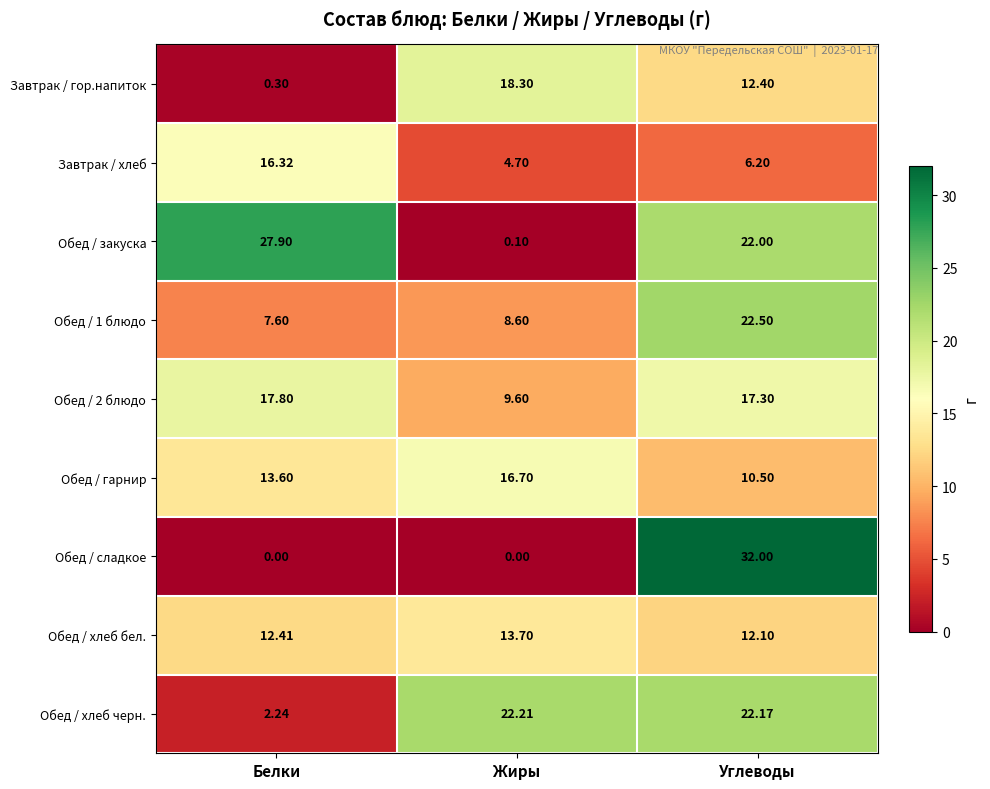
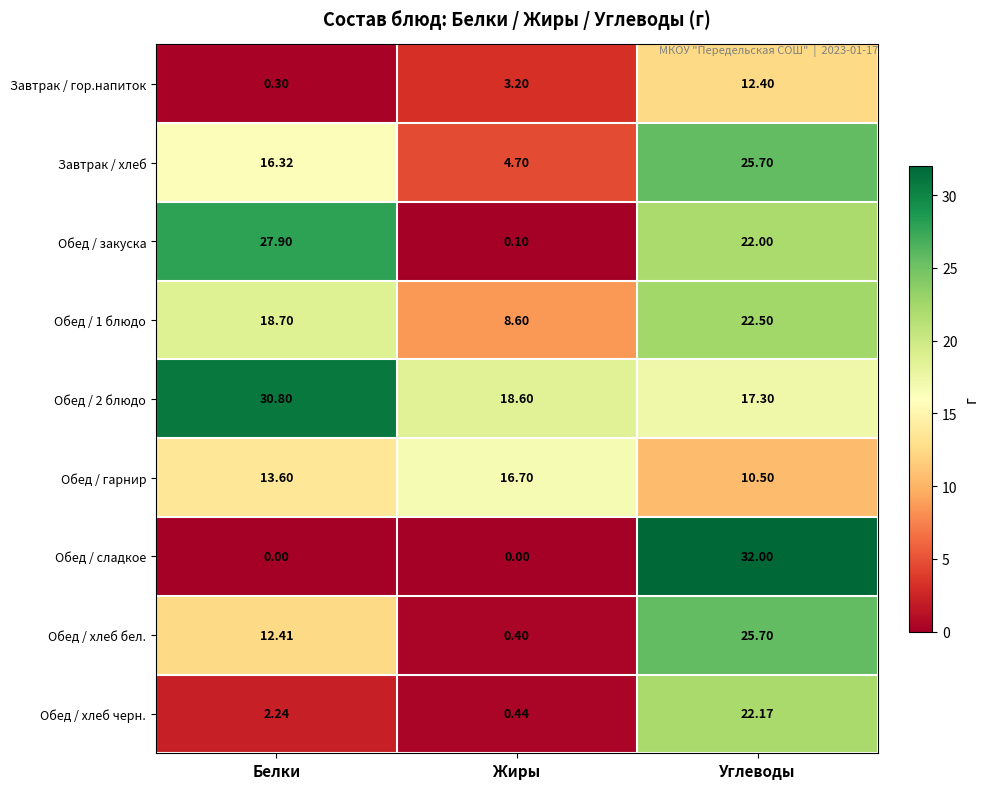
  {
    "Завтрак / гор.напиток": {
      "Белки": 0.30,
-     "Жиры": 18.30
+     "Жиры": 3.20
    },
    "Завтрак / хлеб": {
      "Белки": 16.32,
      "Жиры": 4.70,
-     "Углеводы": 6.20
+     "Углеводы": 25.70
    },
    "Обед / закуска": {
      "Белки": 27.90,
      "Жиры": 0.10,
      "Углеводы": 22.00
    },
    "Обед / 1 блюдо": {
-     "Белки": 7.60,
+     "Белки": 18.70,
      "Жиры": 8.60,
      "Углеводы": 22.50
    },
    "Обед / 2 блюдо": {
-     "Белки": 17.80,
-     "Жиры": 9.60,
+     "Белки": 30.80,
+     "Жиры": 18.60,
      "Углеводы": 17.30
    },
    "Обед / гарнир": {
      "Белки": 13.60,
      "Жиры": 16.70,
      "Углеводы": 10.50
    },
    "Обед / сладкое": {
      "Белки": 0.00,
      "Жиры": 0.00,
      "Углеводы": 32.00
    },
    "Обед / хлеб бел.": {
      "Белки": 12.41,
-     "Жиры": 13.70,
-     "Углеводы": 12.10
+     "Жиры": 0.40,
+     "Углеводы": 25.70
    },
    "Обед / хлеб черн.": {
      "Белки": 2.24,
-     "Жиры": 22.21,
+     "Жиры": 0.44,
      "Углеводы": 22.17
    }
  }
